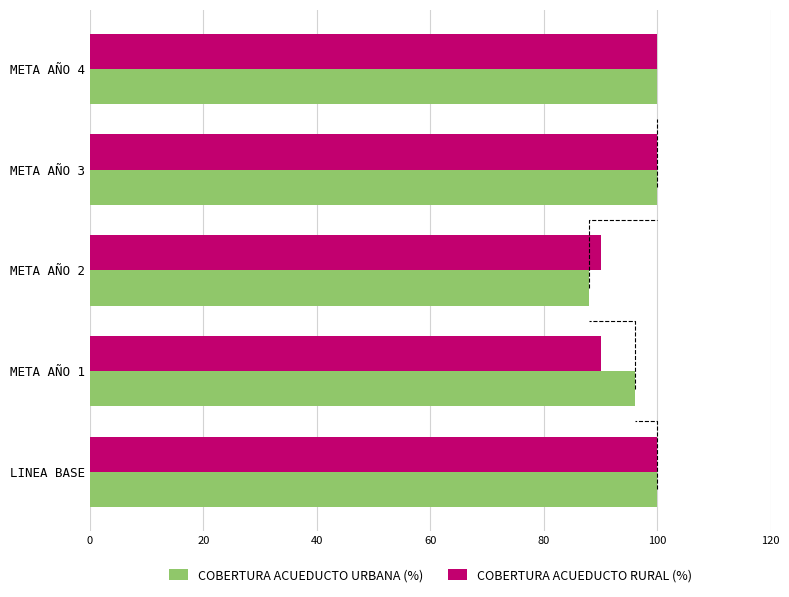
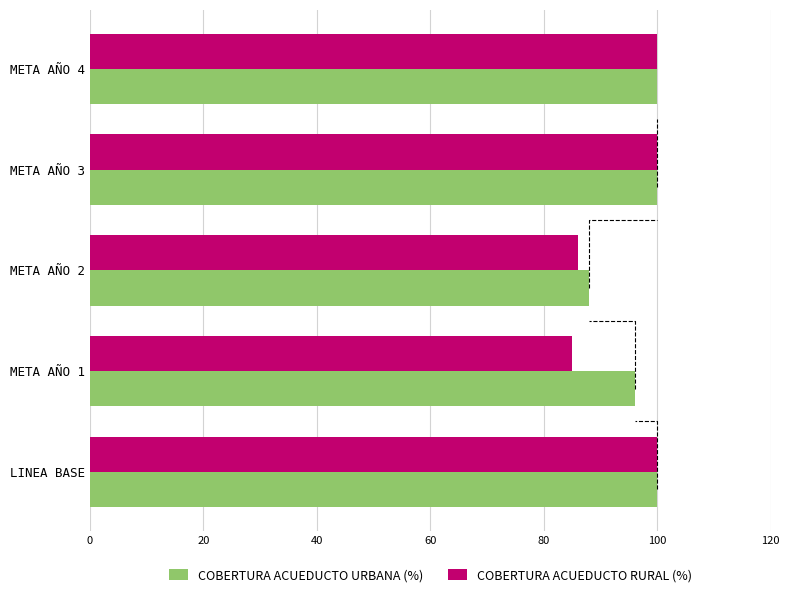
  {
    "COBERTURA ACUEDUCTO URBANA (%)": {
      "META AÑO 4": 100,
      "META AÑO 3": 100,
      "META AÑO 2": 88,
      "META AÑO 1": 96,
      "LINEA BASE": 100
    },
    "COBERTURA ACUEDUCTO RURAL (%)": {
      "META AÑO 4": 100,
      "META AÑO 3": 100,
-     "META AÑO 2": 90,
-     "META AÑO 1": 90,
+     "META AÑO 2": 86,
+     "META AÑO 1": 85,
      "LINEA BASE": 100
    }
  }
